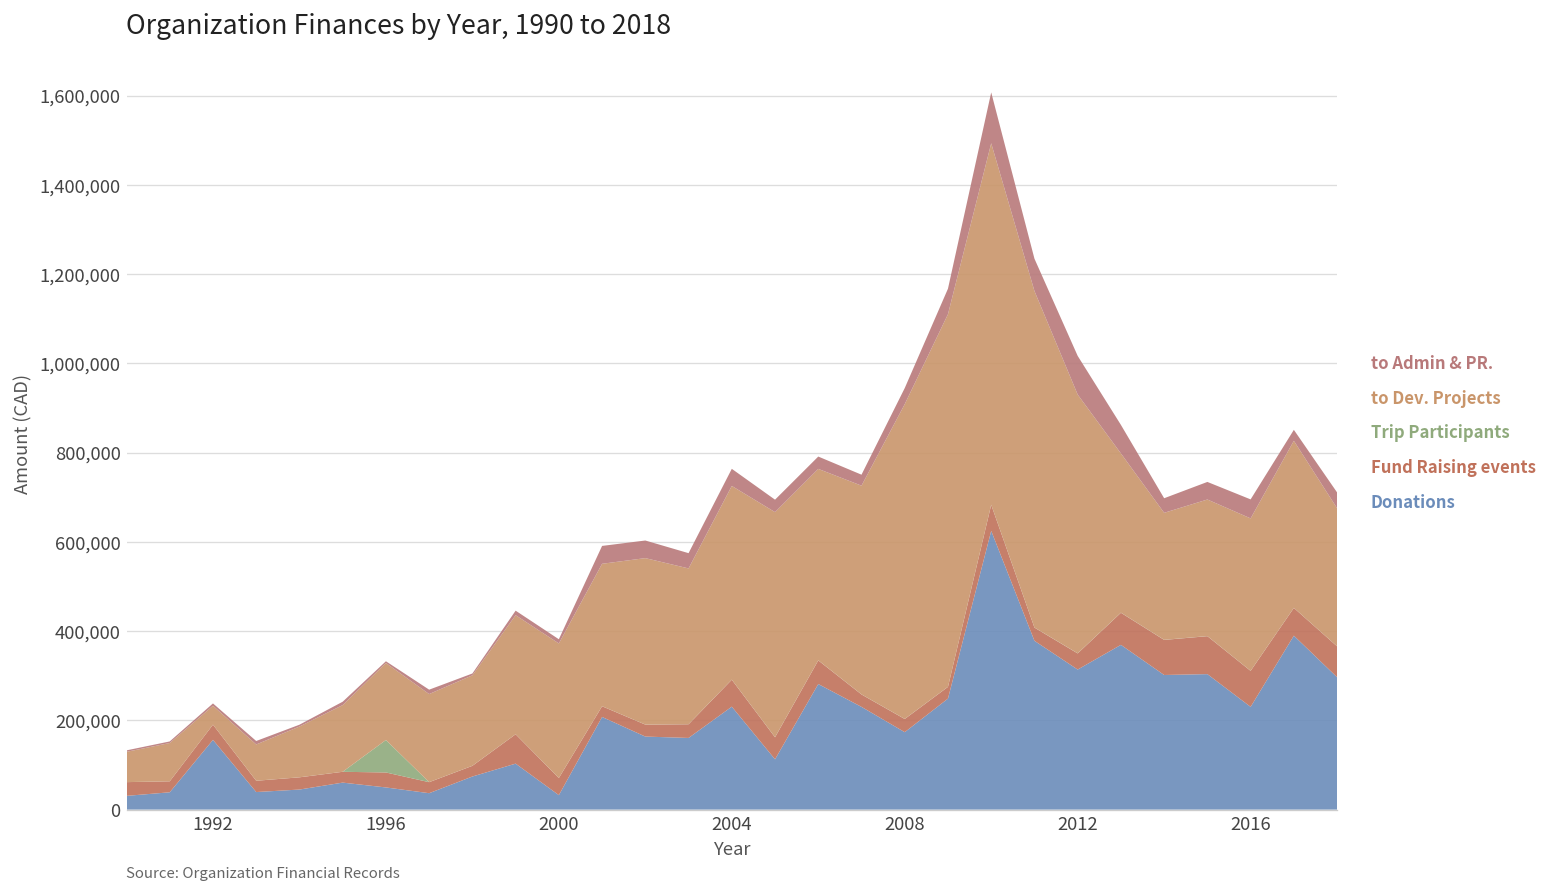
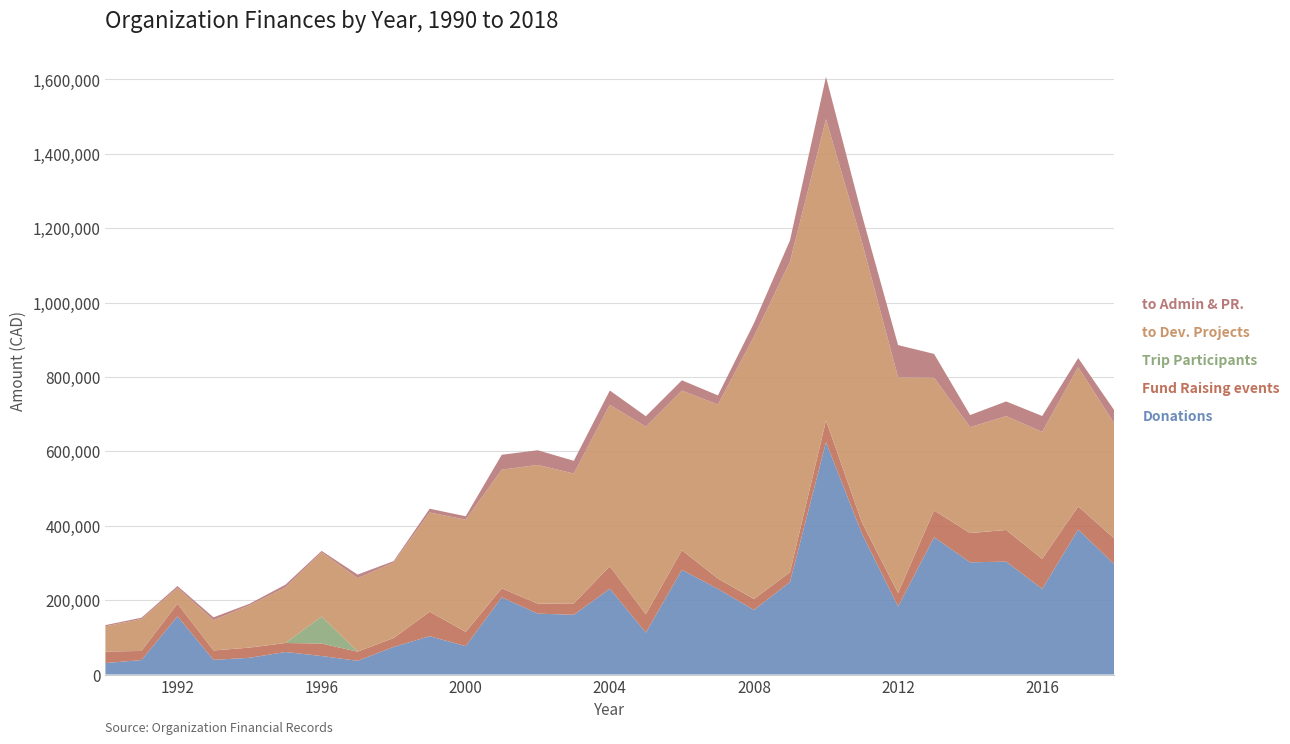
  {
    "Donations": {
      "1992": "160,000",
      "1996": "50,000",
-     "2000": "30,000",
+     "2000": "80,000",
      "2004": "230,000",
      "2008": "170,000",
-     "2012": "310,000",
+     "2012": "180,000",
      "2016": "230,000"
    },
    "Trip Participants": {
      "1996": "70,000"
    }
  }
